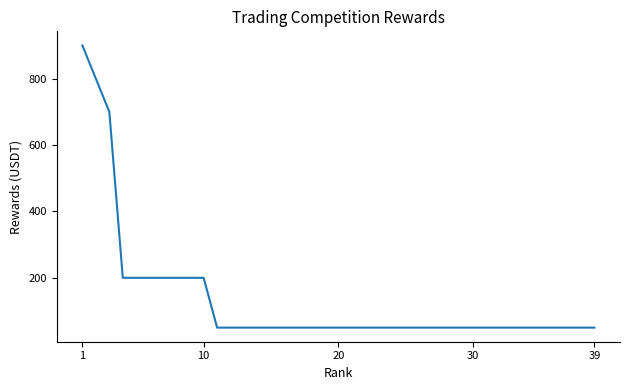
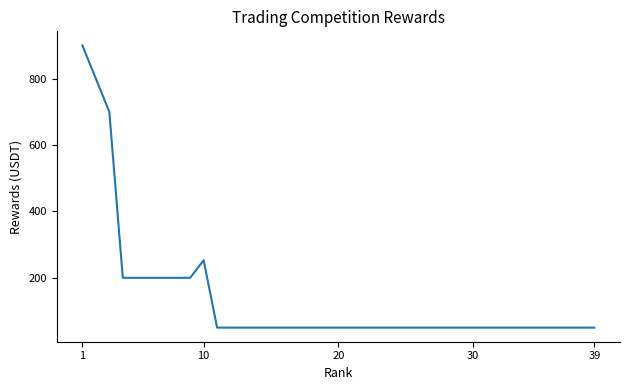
  {
    "1": 900,
-   "10": 200,
+   "10": 250,
    "20": 50,
    "30": 50,
    "39": 50
  }
